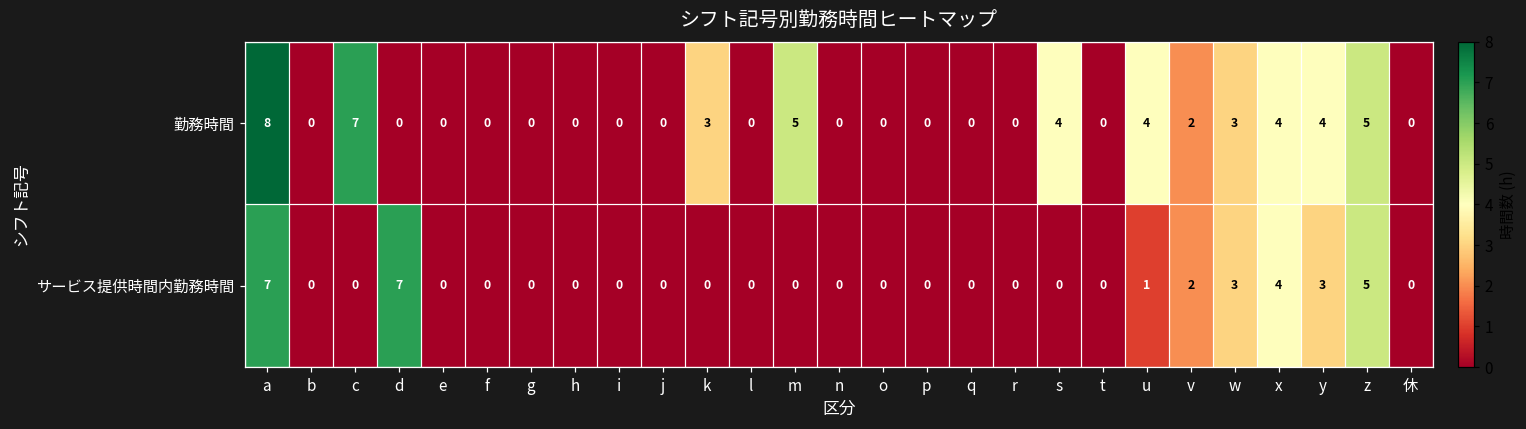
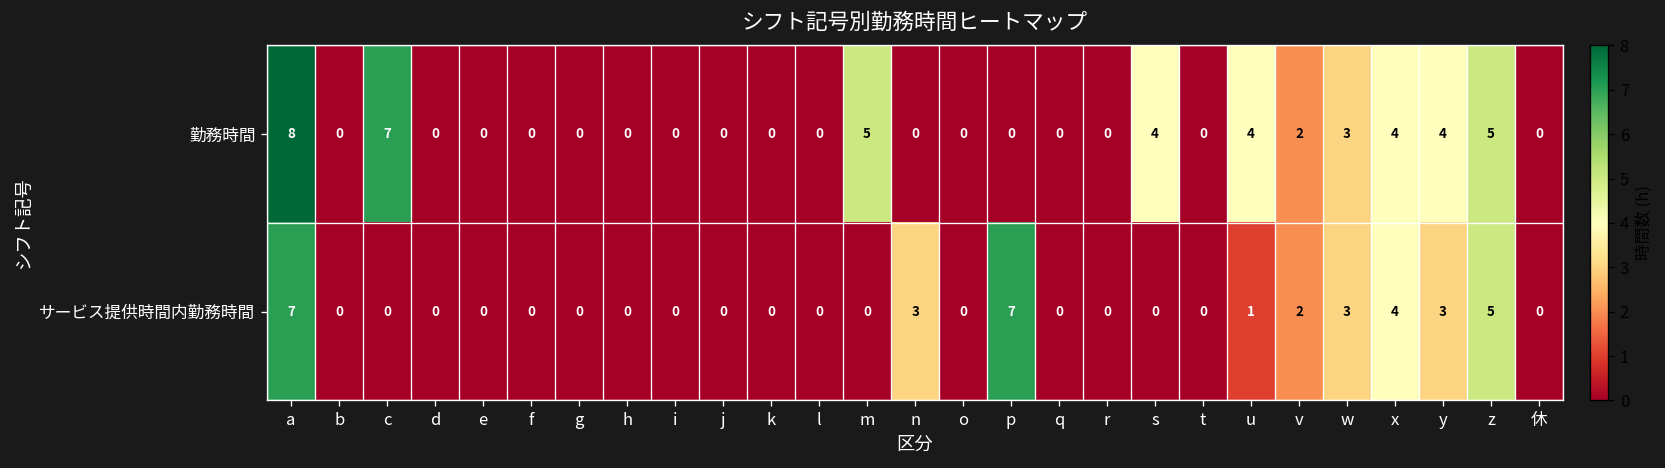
  {
    "勤務時間": {
      "a": 8,
      "b": 0,
      "c": 7,
      "d": 0,
      "e": 0,
      "f": 0,
      "g": 0,
      "h": 0,
      "i": 0,
      "j": 0,
-     "k": 3,
+     "k": 0,
      "l": 0,
      "m": 5,
      "n": 0,
      "o": 0,
      "p": 0,
      "q": 0,
      "r": 0,
      "s": 4,
      "t": 0,
      "u": 4,
      "v": 2,
      "w": 3,
      "x": 4,
      "y": 4,
      "z": 5,
      "休": 0
    },
    "サービス提供時間内勤務時間": {
      "a": 7,
      "b": 0,
      "c": 0,
-     "d": 7,
+     "d": 0,
      "e": 0,
      "f": 0,
      "g": 0,
      "h": 0,
      "i": 0,
      "j": 0,
      "k": 0,
      "l": 0,
      "m": 0,
-     "n": 0,
+     "n": 3,
      "o": 0,
-     "p": 0,
+     "p": 7,
      "q": 0,
      "r": 0,
      "s": 0,
      "t": 0,
      "u": 1,
      "v": 2,
      "w": 3,
      "x": 4,
      "y": 3,
      "z": 5,
      "休": 0
    }
  }
